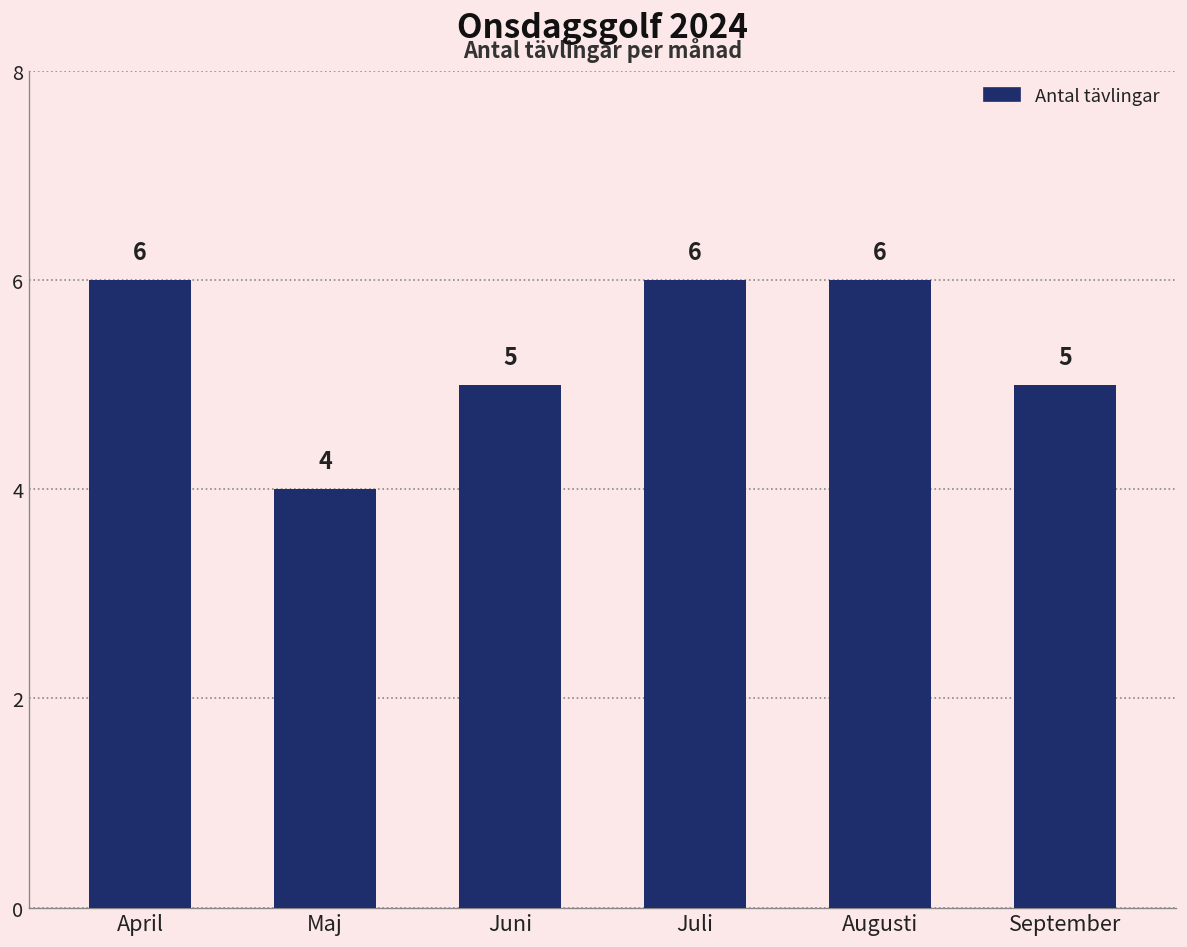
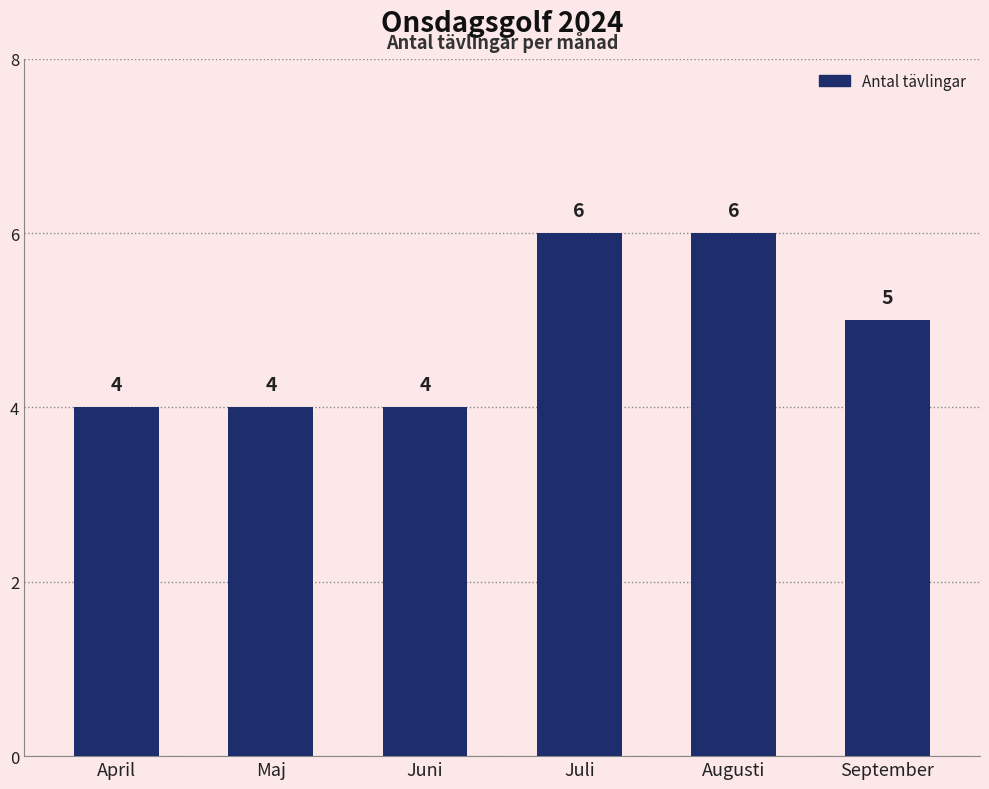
  {
-   "April": 6,
+   "April": 4,
    "Maj": 4,
-   "Juni": 5,
+   "Juni": 4,
    "Juli": 6,
    "Augusti": 6,
    "September": 5
  }
